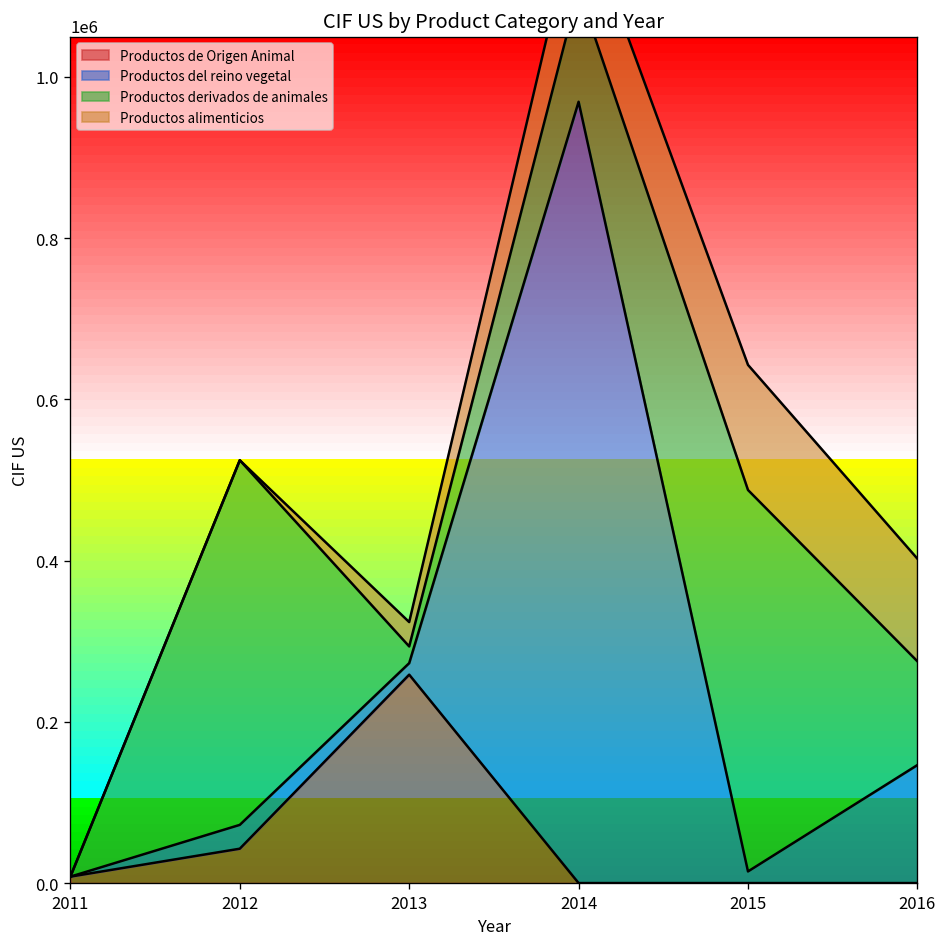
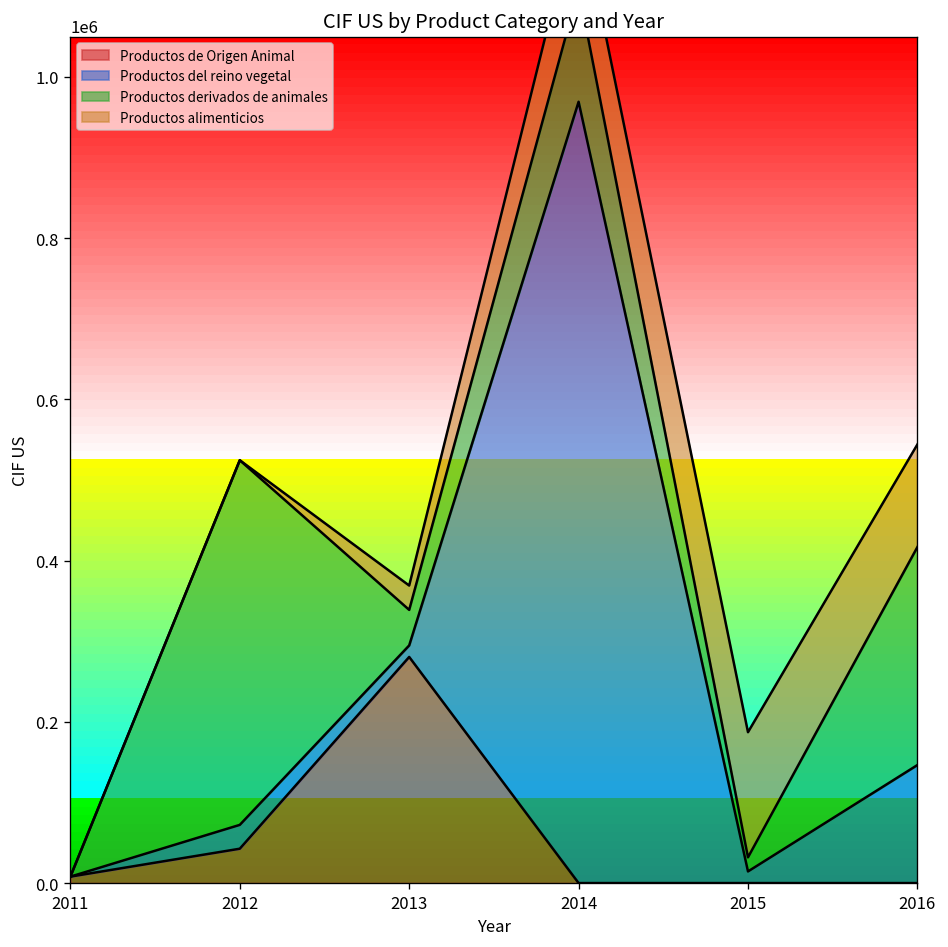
  {
    "Productos de Origen Animal": {
      "2012": 40000,
-     "2013": 260000,
+     "2013": 280000,
      "2014": 0,
      "2015": 0,
      "2016": 0
    },
    "Productos del reino vegetal": {
      "2012": 30000,
      "2013": 10000,
      "2014": 970000,
      "2015": 10000,
      "2016": 150000
    },
    "Productos derivados de animales": {
-     "2013": 20000,
-     "2015": 470000,
-     "2016": 130000
+     "2013": 40000,
+     "2015": 20000,
+     "2016": 270000
    },
    "Productos alimenticios": {
      "2013": 30000,
      "2015": 160000,
      "2016": 130000
    }
  }
